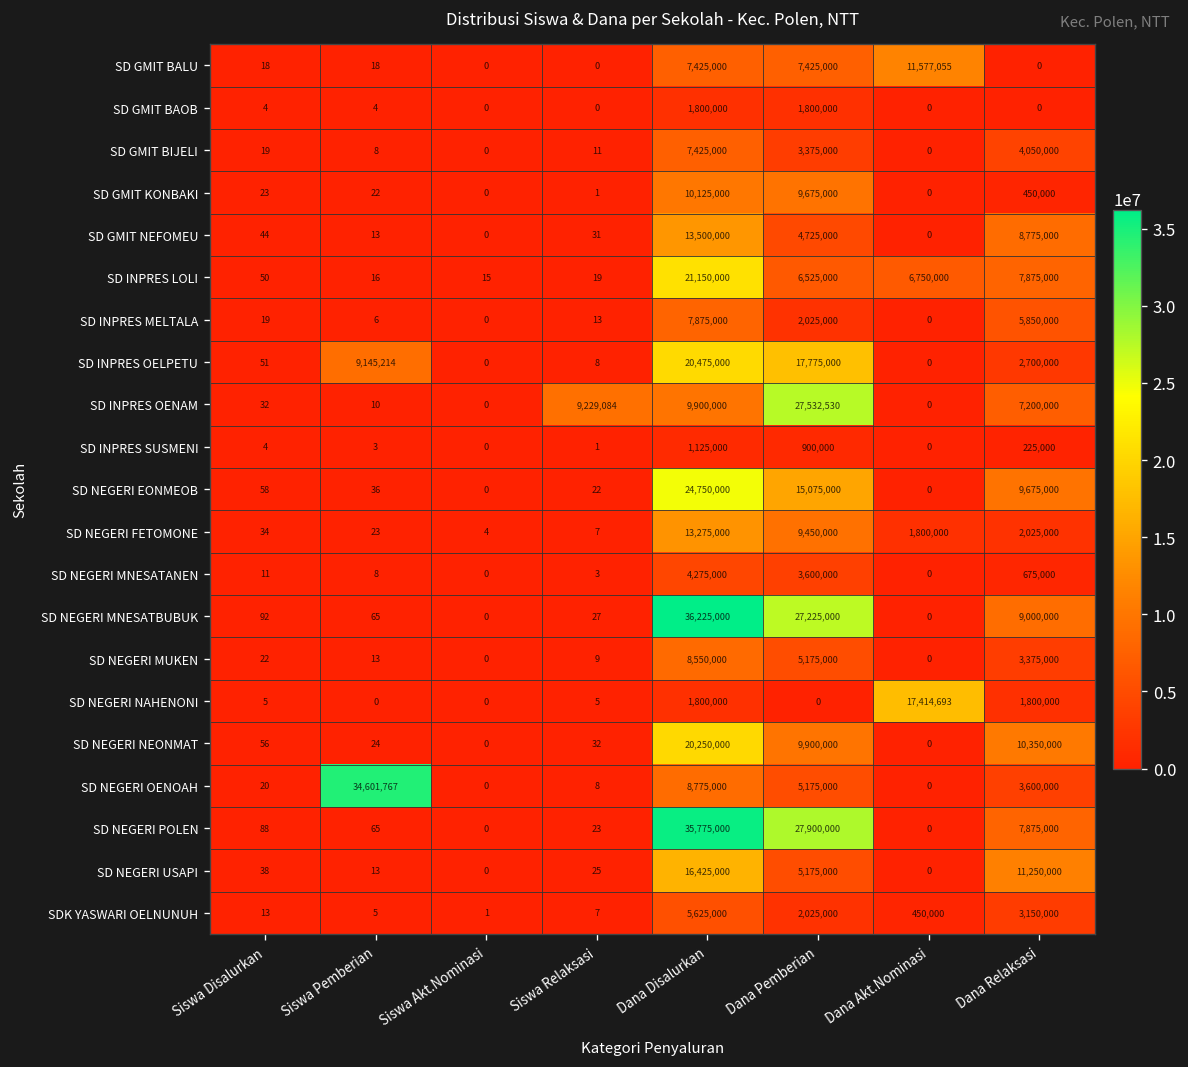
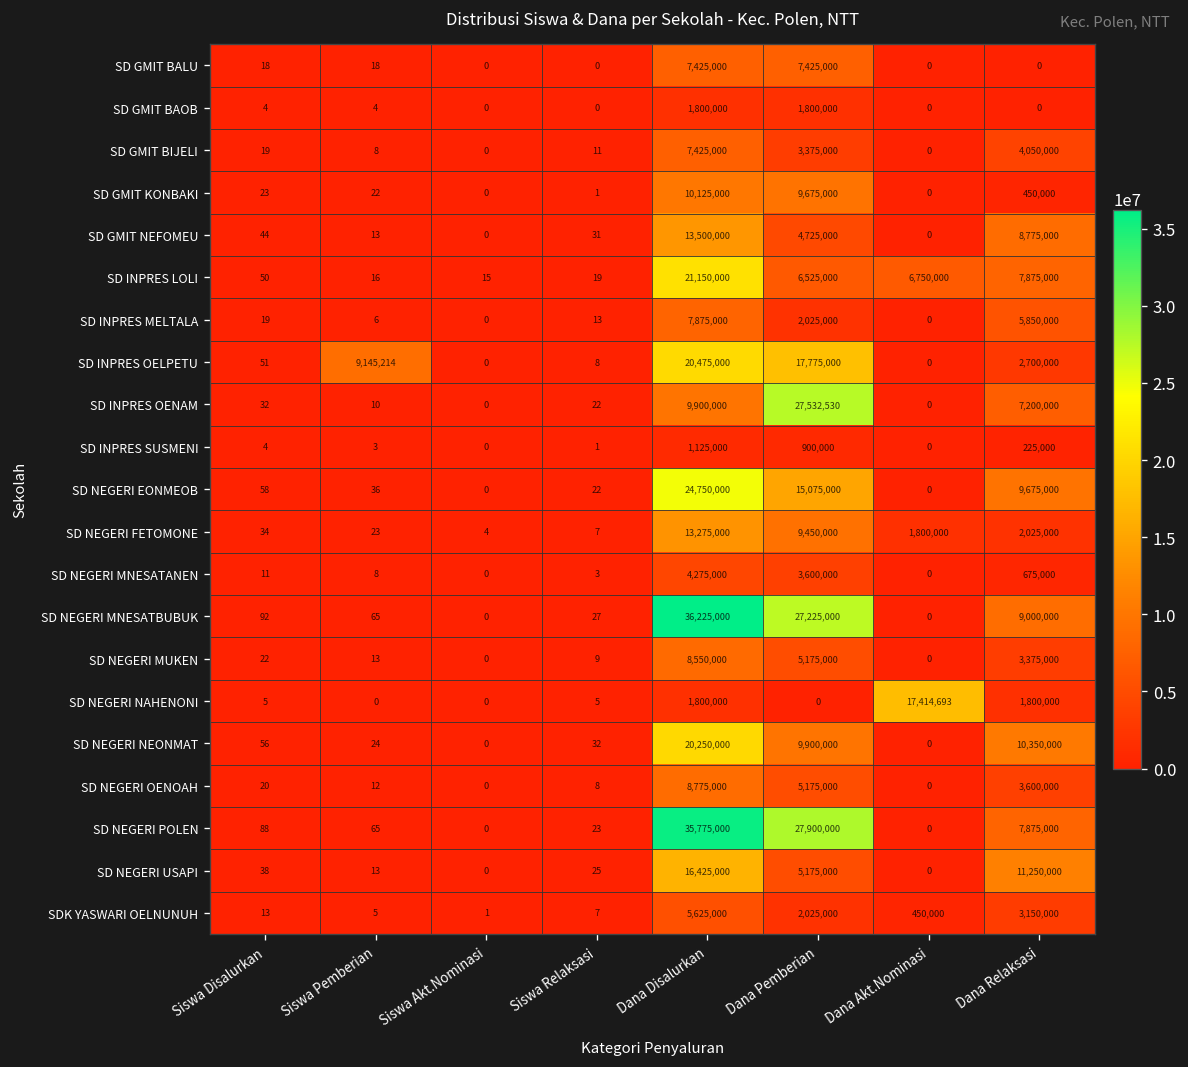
  {
    "SD GMIT BALU": {
      "Siswa Disalurkan": "18",
      "Siswa Pemberian": "18",
      "Siswa Akt.Nominasi": "0",
      "Siswa Relaksasi": "0",
      "Dana Disalurkan": "7,425,000",
      "Dana Pemberian": "7,425,000",
-     "Dana Akt.Nominasi": "11,577,055",
+     "Dana Akt.Nominasi": "0",
      "Dana Relaksasi": "0"
    },
    "SD GMIT BAOB": {
      "Siswa Disalurkan": "4",
      "Siswa Pemberian": "4",
      "Siswa Akt.Nominasi": "0",
      "Siswa Relaksasi": "0",
      "Dana Disalurkan": "1,800,000",
      "Dana Pemberian": "1,800,000",
      "Dana Akt.Nominasi": "0",
      "Dana Relaksasi": "0"
    },
    "SD GMIT BIJELI": {
      "Siswa Disalurkan": "19",
      "Siswa Pemberian": "8",
      "Siswa Akt.Nominasi": "0",
      "Siswa Relaksasi": "11",
      "Dana Disalurkan": "7,425,000",
      "Dana Pemberian": "3,375,000",
      "Dana Akt.Nominasi": "0",
      "Dana Relaksasi": "4,050,000"
    },
    "SD GMIT KONBAKI": {
      "Siswa Disalurkan": "23",
      "Siswa Pemberian": "22",
      "Siswa Akt.Nominasi": "0",
      "Siswa Relaksasi": "1",
      "Dana Disalurkan": "10,125,000",
      "Dana Pemberian": "9,675,000",
      "Dana Akt.Nominasi": "0",
      "Dana Relaksasi": "450,000"
    },
    "SD GMIT NEFOMEU": {
      "Siswa Disalurkan": "44",
      "Siswa Pemberian": "13",
      "Siswa Akt.Nominasi": "0",
      "Siswa Relaksasi": "31",
      "Dana Disalurkan": "13,500,000",
      "Dana Pemberian": "4,725,000",
      "Dana Akt.Nominasi": "0",
      "Dana Relaksasi": "8,775,000"
    },
    "SD INPRES LOLI": {
      "Siswa Disalurkan": "50",
      "Siswa Pemberian": "16",
      "Siswa Akt.Nominasi": "15",
      "Siswa Relaksasi": "19",
      "Dana Disalurkan": "21,150,000",
      "Dana Pemberian": "6,525,000",
      "Dana Akt.Nominasi": "6,750,000",
      "Dana Relaksasi": "7,875,000"
    },
    "SD INPRES MELTALA": {
      "Siswa Disalurkan": "19",
      "Siswa Pemberian": "6",
      "Siswa Akt.Nominasi": "0",
      "Siswa Relaksasi": "13",
      "Dana Disalurkan": "7,875,000",
      "Dana Pemberian": "2,025,000",
      "Dana Akt.Nominasi": "0",
      "Dana Relaksasi": "5,850,000"
    },
    "SD INPRES OELPETU": {
      "Siswa Disalurkan": "51",
      "Siswa Pemberian": "9,145,214",
      "Siswa Akt.Nominasi": "0",
      "Siswa Relaksasi": "8",
      "Dana Disalurkan": "20,475,000",
      "Dana Pemberian": "17,775,000",
      "Dana Akt.Nominasi": "0",
      "Dana Relaksasi": "2,700,000"
    },
    "SD INPRES OENAM": {
      "Siswa Disalurkan": "32",
      "Siswa Pemberian": "10",
      "Siswa Akt.Nominasi": "0",
-     "Siswa Relaksasi": "9,229,084",
+     "Siswa Relaksasi": "22",
      "Dana Disalurkan": "9,900,000",
      "Dana Pemberian": "27,532,530",
      "Dana Akt.Nominasi": "0",
      "Dana Relaksasi": "7,200,000"
    },
    "SD INPRES SUSMENI": {
      "Siswa Disalurkan": "4",
      "Siswa Pemberian": "3",
      "Siswa Akt.Nominasi": "0",
      "Siswa Relaksasi": "1",
      "Dana Disalurkan": "1,125,000",
      "Dana Pemberian": "900,000",
      "Dana Akt.Nominasi": "0",
      "Dana Relaksasi": "225,000"
    },
    "SD NEGERI EONMEOB": {
      "Siswa Disalurkan": "58",
      "Siswa Pemberian": "36",
      "Siswa Akt.Nominasi": "0",
      "Siswa Relaksasi": "22",
      "Dana Disalurkan": "24,750,000",
      "Dana Pemberian": "15,075,000",
      "Dana Akt.Nominasi": "0",
      "Dana Relaksasi": "9,675,000"
    },
    "SD NEGERI FETOMONE": {
      "Siswa Disalurkan": "34",
      "Siswa Pemberian": "23",
      "Siswa Akt.Nominasi": "4",
      "Siswa Relaksasi": "7",
      "Dana Disalurkan": "13,275,000",
      "Dana Pemberian": "9,450,000",
      "Dana Akt.Nominasi": "1,800,000",
      "Dana Relaksasi": "2,025,000"
    },
    "SD NEGERI MNESATANEN": {
      "Siswa Disalurkan": "11",
      "Siswa Pemberian": "8",
      "Siswa Akt.Nominasi": "0",
      "Siswa Relaksasi": "3",
      "Dana Disalurkan": "4,275,000",
      "Dana Pemberian": "3,600,000",
      "Dana Akt.Nominasi": "0",
      "Dana Relaksasi": "675,000"
    },
    "SD NEGERI MNESATBUBUK": {
      "Siswa Disalurkan": "92",
      "Siswa Pemberian": "65",
      "Siswa Akt.Nominasi": "0",
      "Siswa Relaksasi": "27",
      "Dana Disalurkan": "36,225,000",
      "Dana Pemberian": "27,225,000",
      "Dana Akt.Nominasi": "0",
      "Dana Relaksasi": "9,000,000"
    },
    "SD NEGERI MUKEN": {
      "Siswa Disalurkan": "22",
      "Siswa Pemberian": "13",
      "Siswa Akt.Nominasi": "0",
      "Siswa Relaksasi": "9",
      "Dana Disalurkan": "8,550,000",
      "Dana Pemberian": "5,175,000",
      "Dana Akt.Nominasi": "0",
      "Dana Relaksasi": "3,375,000"
    },
    "SD NEGERI NAHENONI": {
      "Siswa Disalurkan": "5",
      "Siswa Pemberian": "0",
      "Siswa Akt.Nominasi": "0",
      "Siswa Relaksasi": "5",
      "Dana Disalurkan": "1,800,000",
      "Dana Pemberian": "0",
      "Dana Akt.Nominasi": "17,414,693",
      "Dana Relaksasi": "1,800,000"
    },
    "SD NEGERI NEONMAT": {
      "Siswa Disalurkan": "56",
      "Siswa Pemberian": "24",
      "Siswa Akt.Nominasi": "0",
      "Siswa Relaksasi": "32",
      "Dana Disalurkan": "20,250,000",
      "Dana Pemberian": "9,900,000",
      "Dana Akt.Nominasi": "0",
      "Dana Relaksasi": "10,350,000"
    },
    "SD NEGERI OENOAH": {
      "Siswa Disalurkan": "20",
-     "Siswa Pemberian": "34,601,767",
+     "Siswa Pemberian": "12",
      "Siswa Akt.Nominasi": "0",
      "Siswa Relaksasi": "8",
      "Dana Disalurkan": "8,775,000",
      "Dana Pemberian": "5,175,000",
      "Dana Akt.Nominasi": "0",
      "Dana Relaksasi": "3,600,000"
    },
    "SD NEGERI POLEN": {
      "Siswa Disalurkan": "88",
      "Siswa Pemberian": "65",
      "Siswa Akt.Nominasi": "0",
      "Siswa Relaksasi": "23",
      "Dana Disalurkan": "35,775,000",
      "Dana Pemberian": "27,900,000",
      "Dana Akt.Nominasi": "0",
      "Dana Relaksasi": "7,875,000"
    },
    "SD NEGERI USAPI": {
      "Siswa Disalurkan": "38",
      "Siswa Pemberian": "13",
      "Siswa Akt.Nominasi": "0",
      "Siswa Relaksasi": "25",
      "Dana Disalurkan": "16,425,000",
      "Dana Pemberian": "5,175,000",
      "Dana Akt.Nominasi": "0",
      "Dana Relaksasi": "11,250,000"
    },
    "SDK YASWARI OELNUNUH": {
      "Siswa Disalurkan": "13",
      "Siswa Pemberian": "5",
      "Siswa Akt.Nominasi": "1",
      "Siswa Relaksasi": "7",
      "Dana Disalurkan": "5,625,000",
      "Dana Pemberian": "2,025,000",
      "Dana Akt.Nominasi": "450,000",
      "Dana Relaksasi": "3,150,000"
    }
  }
